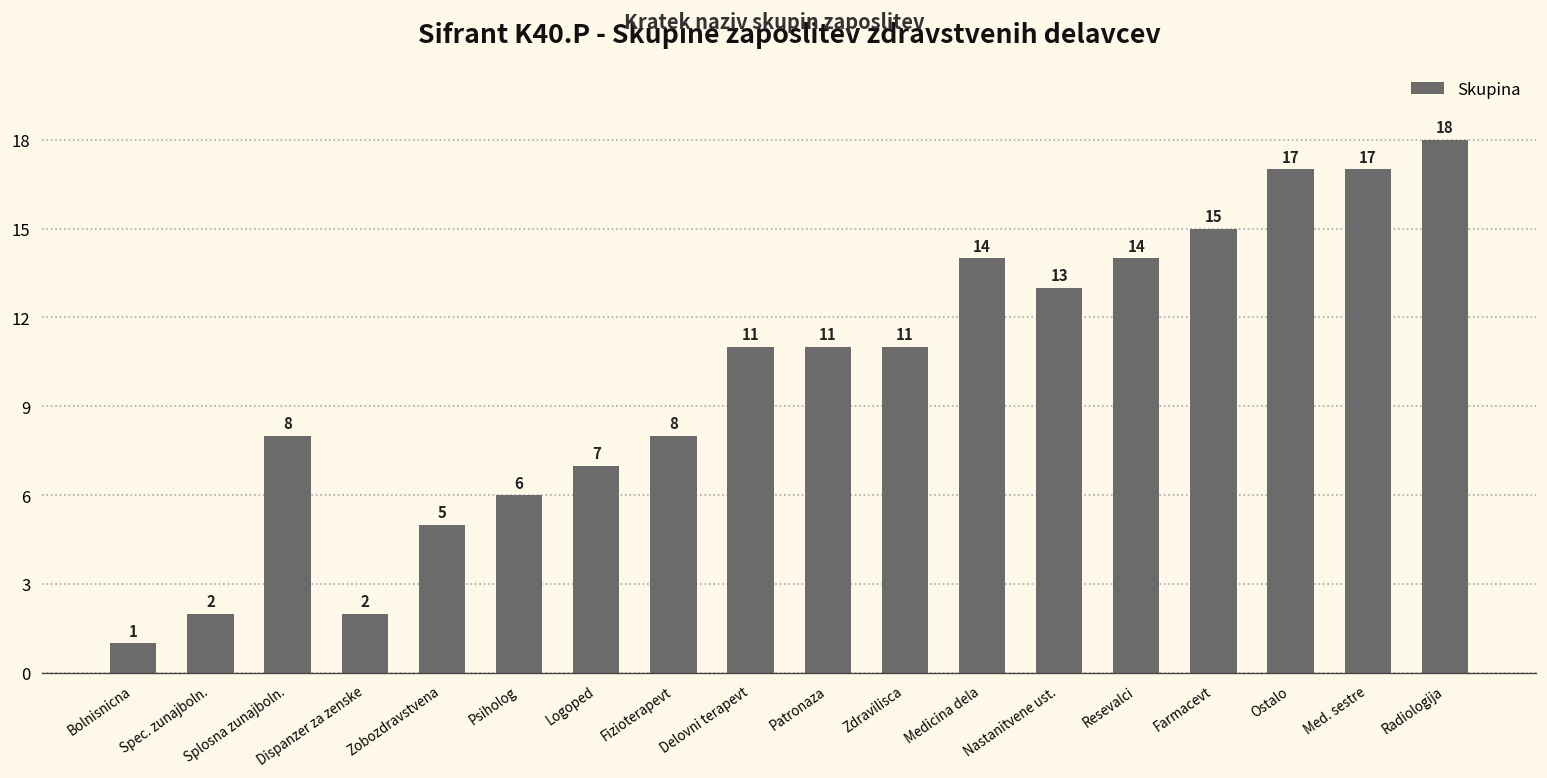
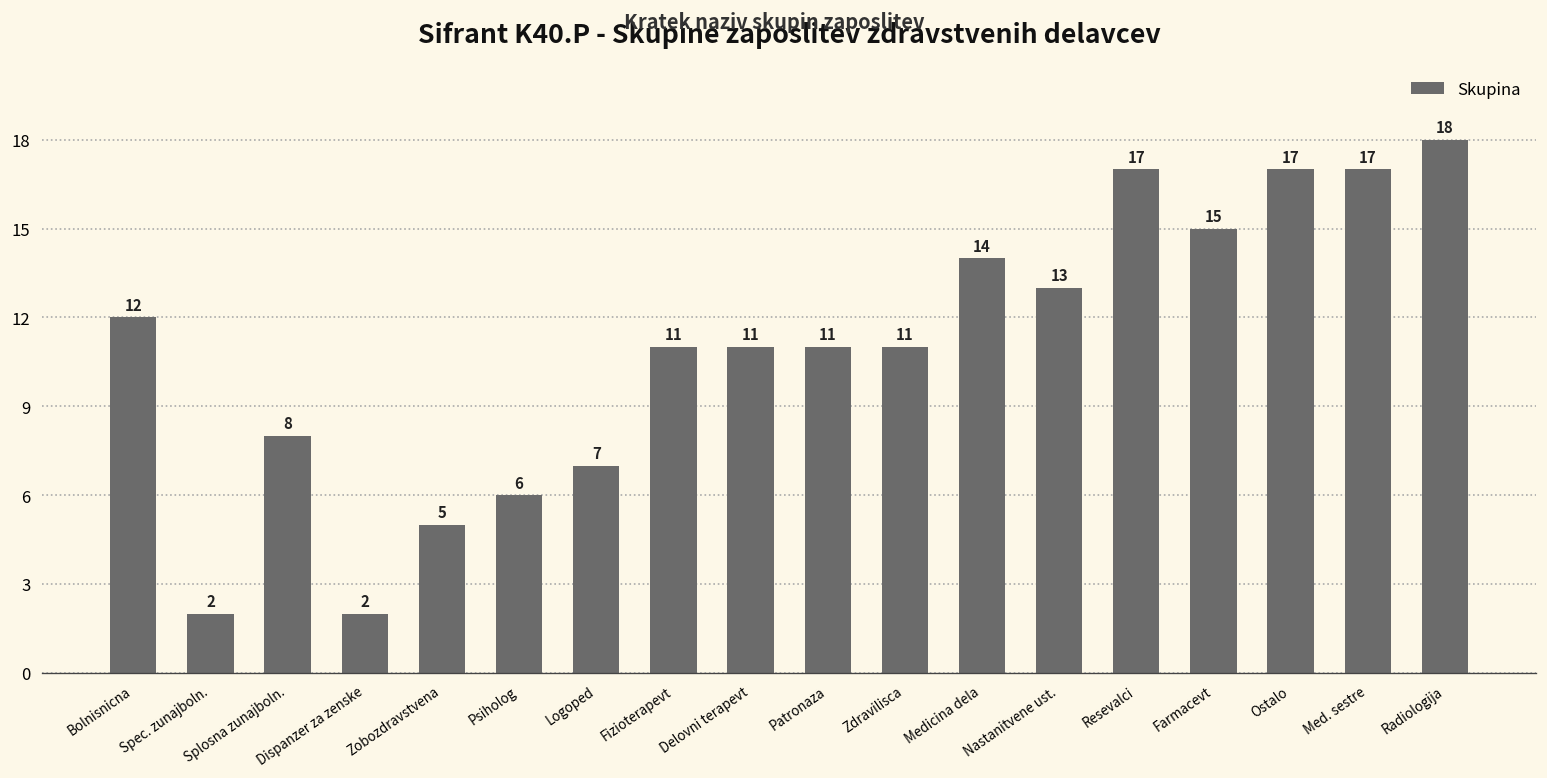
  {
-   "Bolnisnicna": 1,
+   "Bolnisnicna": 12,
    "Spec. zunajboln.": 2,
    "Splosna zunajboln.": 8,
    "Dispanzer za zenske": 2,
    "Zobozdravstvena": 5,
    "Psiholog": 6,
    "Logoped": 7,
-   "Fizioterapevt": 8,
+   "Fizioterapevt": 11,
    "Delovni terapevt": 11,
    "Patronaza": 11,
    "Zdravilisca": 11,
    "Medicina dela": 14,
    "Nastanitvene ust.": 13,
-   "Resevalci": 14,
+   "Resevalci": 17,
    "Farmacevt": 15,
    "Ostalo": 17,
    "Med. sestre": 17,
    "Radiologija": 18
  }
